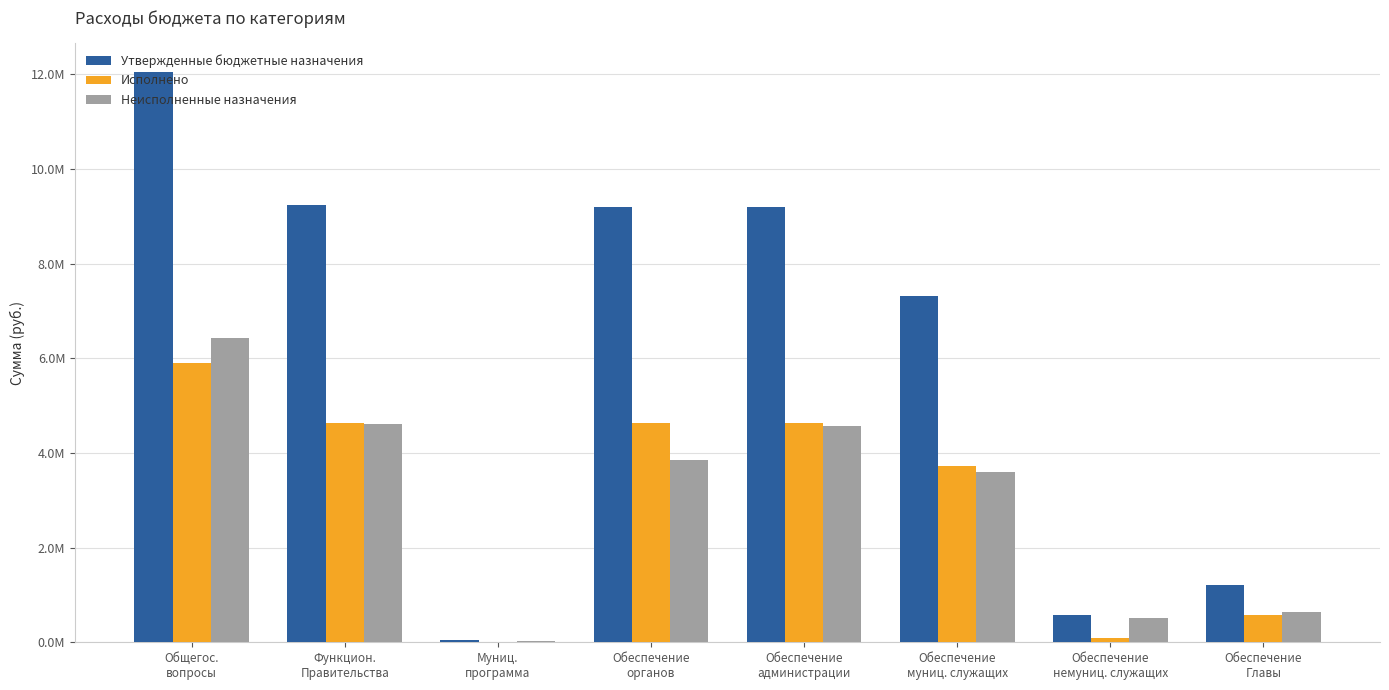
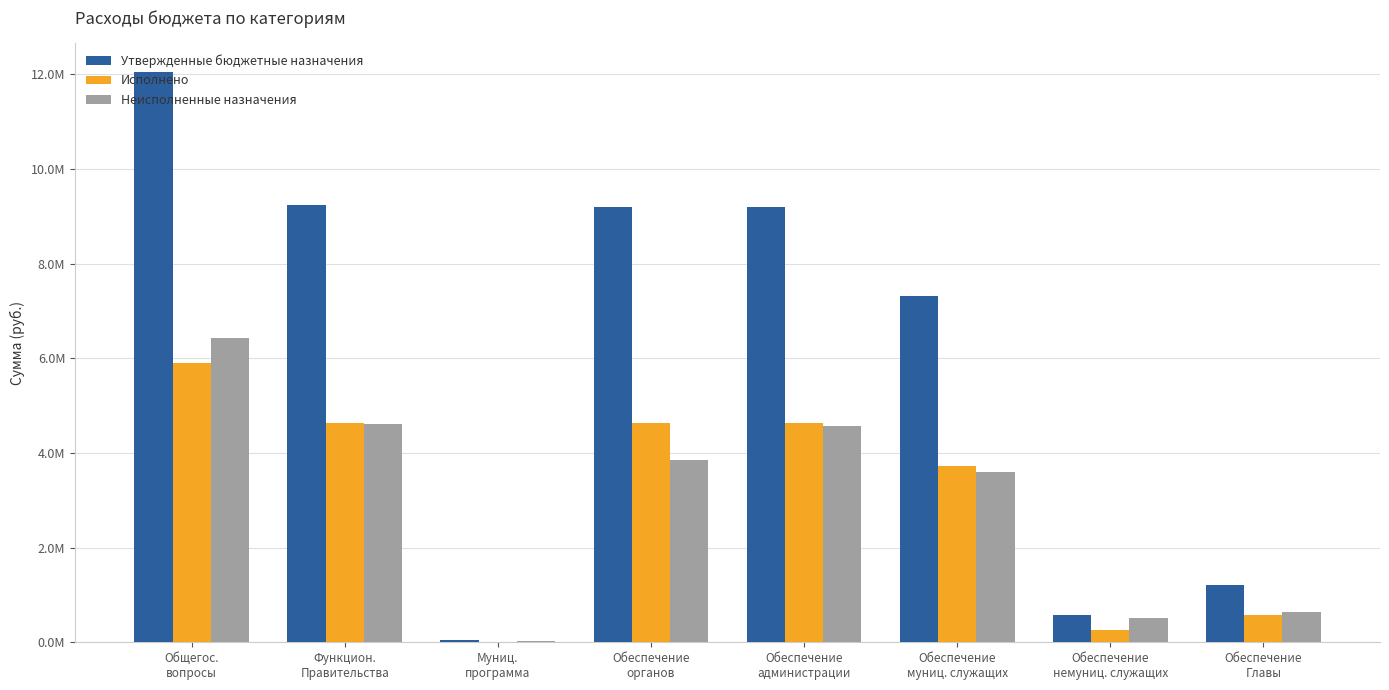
  {
    "Утвержденные бюджетные назначения": {
      "Общегос. вопросы": 12100000,
      "Функцион. Правительства": 9200000,
      "Обеспечение органов": 9200000,
      "Обеспечение администрации": 9200000,
      "Обеспечение муниц. служащих": 7300000,
      "Обеспечение немуниц. служащих": 600000,
      "Обеспечение Главы": 1200000
    },
    "Исполнено": {
      "Общегос. вопросы": 5900000,
      "Функцион. Правительства": 4600000,
      "Обеспечение органов": 4600000,
      "Обеспечение администрации": 4600000,
      "Обеспечение муниц. служащих": 3700000,
-     "Обеспечение немуниц. служащих": 100000,
+     "Обеспечение немуниц. служащих": 300000,
      "Обеспечение Главы": 600000
    },
    "Неисполненные назначения": {
      "Общегос. вопросы": 6400000,
      "Функцион. Правительства": 4600000,
      "Обеспечение органов": 3900000,
      "Обеспечение администрации": 4600000,
      "Обеспечение муниц. служащих": 3600000,
      "Обеспечение немуниц. служащих": 500000,
      "Обеспечение Главы": 600000
    }
  }
